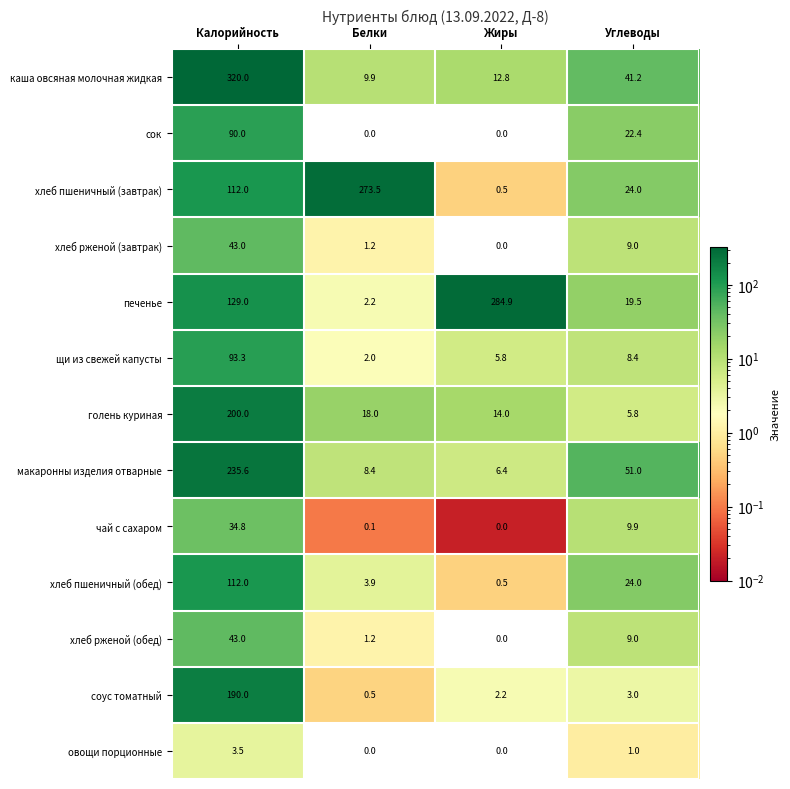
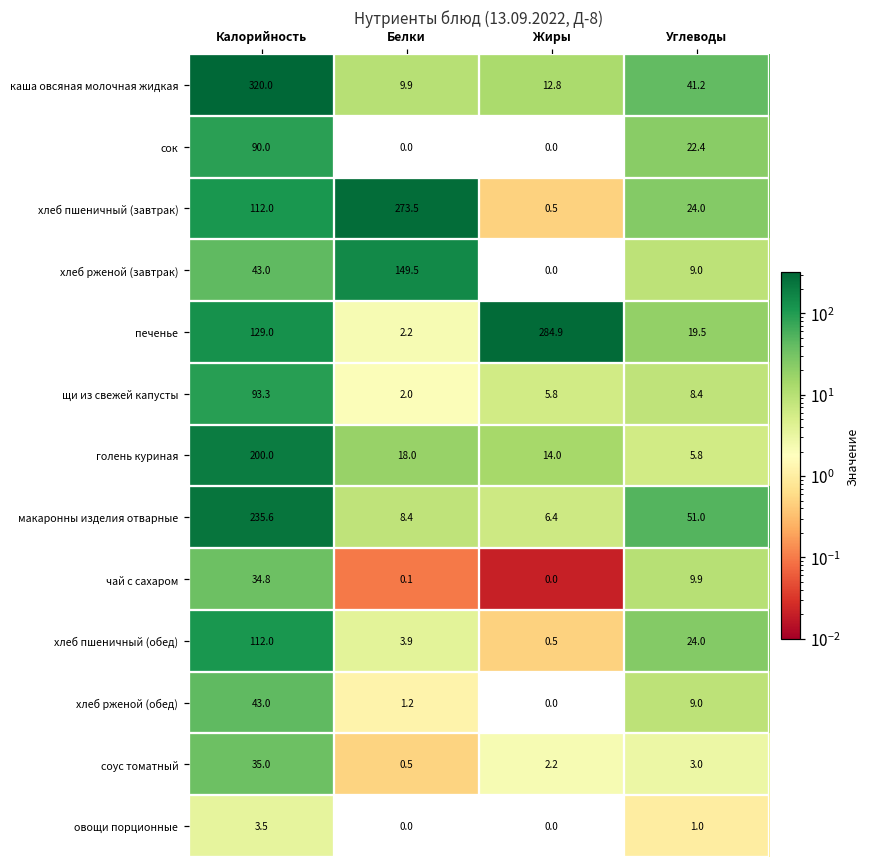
  {
    "каша овсяная молочная жидкая": {
      "Калорийность": 320.0,
      "Белки": 9.9,
      "Жиры": 12.8,
      "Углеводы": 41.2
    },
    "сок": {
      "Калорийность": 90.0,
      "Белки": 0.0,
      "Жиры": 0.0,
      "Углеводы": 22.4
    },
    "хлеб пшеничный (завтрак)": {
      "Калорийность": 112.0,
      "Белки": 273.5,
      "Жиры": 0.5,
      "Углеводы": 24.0
    },
    "хлеб рженой (завтрак)": {
      "Калорийность": 43.0,
-     "Белки": 1.2,
+     "Белки": 149.5,
      "Жиры": 0.0,
      "Углеводы": 9.0
    },
    "печенье": {
      "Калорийность": 129.0,
      "Белки": 2.2,
      "Жиры": 284.9,
      "Углеводы": 19.5
    },
    "щи из свежей капусты": {
      "Калорийность": 93.3,
      "Белки": 2.0,
      "Жиры": 5.8,
      "Углеводы": 8.4
    },
    "голень куриная": {
      "Калорийность": 200.0,
      "Белки": 18.0,
      "Жиры": 14.0,
      "Углеводы": 5.8
    },
    "макаронны изделия отварные": {
      "Калорийность": 235.6,
      "Белки": 8.4,
      "Жиры": 6.4,
      "Углеводы": 51.0
    },
    "чай с сахаром": {
      "Калорийность": 34.8,
      "Белки": 0.1,
      "Жиры": 0.0,
      "Углеводы": 9.9
    },
    "хлеб пшеничный (обед)": {
      "Калорийность": 112.0,
      "Белки": 3.9,
      "Жиры": 0.5,
      "Углеводы": 24.0
    },
    "хлеб рженой (обед)": {
      "Калорийность": 43.0,
      "Белки": 1.2,
      "Жиры": 0.0,
      "Углеводы": 9.0
    },
    "соус томатный": {
-     "Калорийность": 190.0,
+     "Калорийность": 35.0,
      "Белки": 0.5,
      "Жиры": 2.2,
      "Углеводы": 3.0
    },
    "овощи порционные": {
      "Калорийность": 3.5,
      "Белки": 0.0,
      "Жиры": 0.0,
      "Углеводы": 1.0
    }
  }
